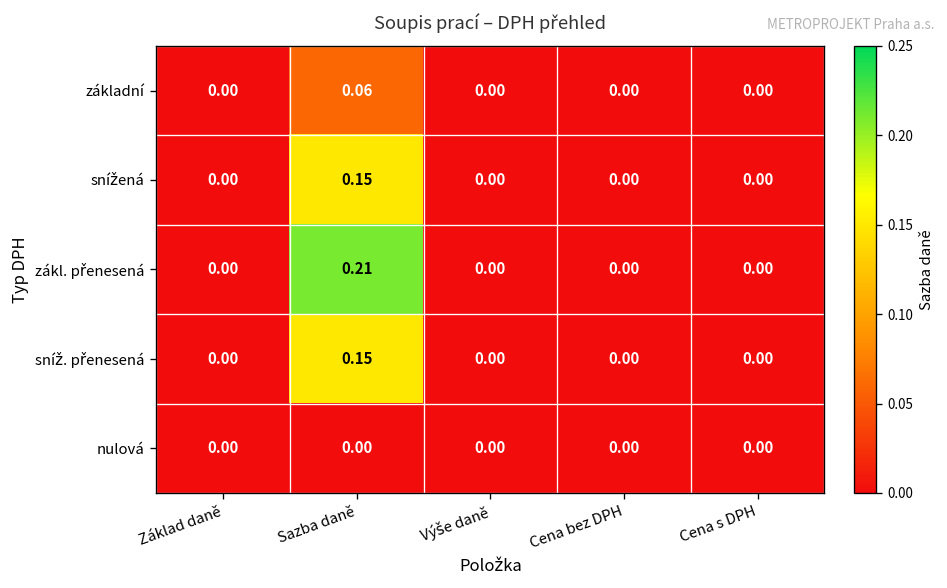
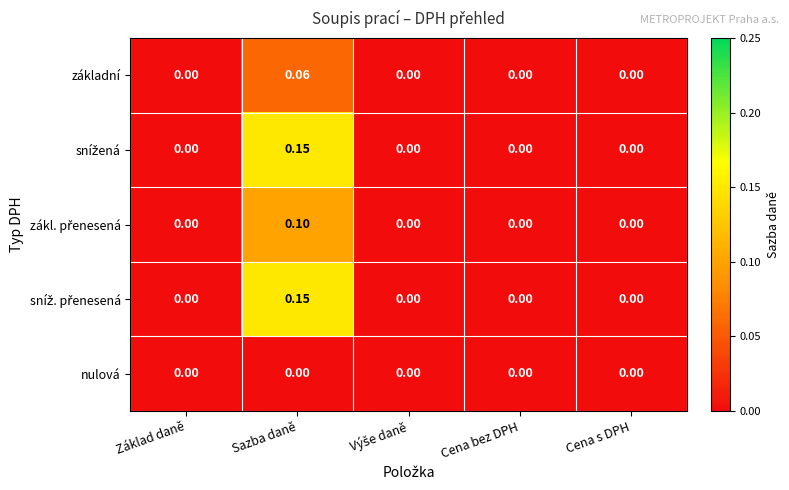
  {
    "základní": {
      "Základ daně": 0.00,
      "Sazba daně": 0.06,
      "Výše daně": 0.00,
      "Cena bez DPH": 0.00,
      "Cena s DPH": 0.00
    },
    "snížená": {
      "Základ daně": 0.00,
      "Sazba daně": 0.15,
      "Výše daně": 0.00,
      "Cena bez DPH": 0.00,
      "Cena s DPH": 0.00
    },
    "zákl. přenesená": {
      "Základ daně": 0.00,
-     "Sazba daně": 0.21,
+     "Sazba daně": 0.10,
      "Výše daně": 0.00,
      "Cena bez DPH": 0.00,
      "Cena s DPH": 0.00
    },
    "sníž. přenesená": {
      "Základ daně": 0.00,
      "Sazba daně": 0.15,
      "Výše daně": 0.00,
      "Cena bez DPH": 0.00,
      "Cena s DPH": 0.00
    },
    "nulová": {
      "Základ daně": 0.00,
      "Sazba daně": 0.00,
      "Výše daně": 0.00,
      "Cena bez DPH": 0.00,
      "Cena s DPH": 0.00
    }
  }
